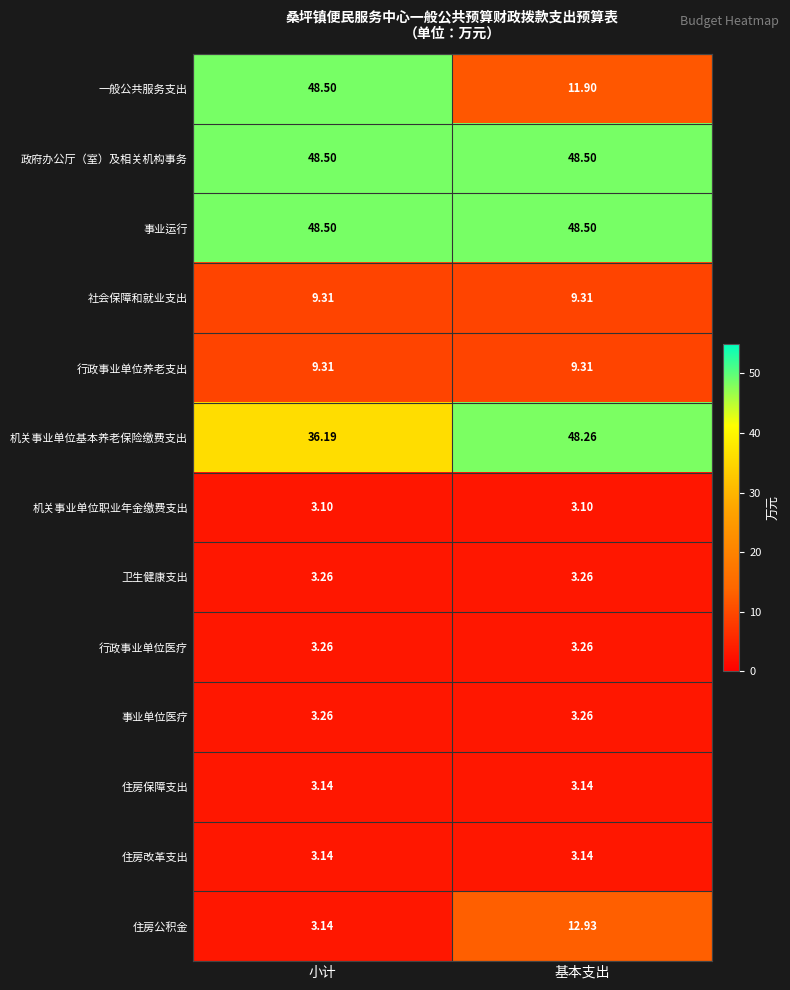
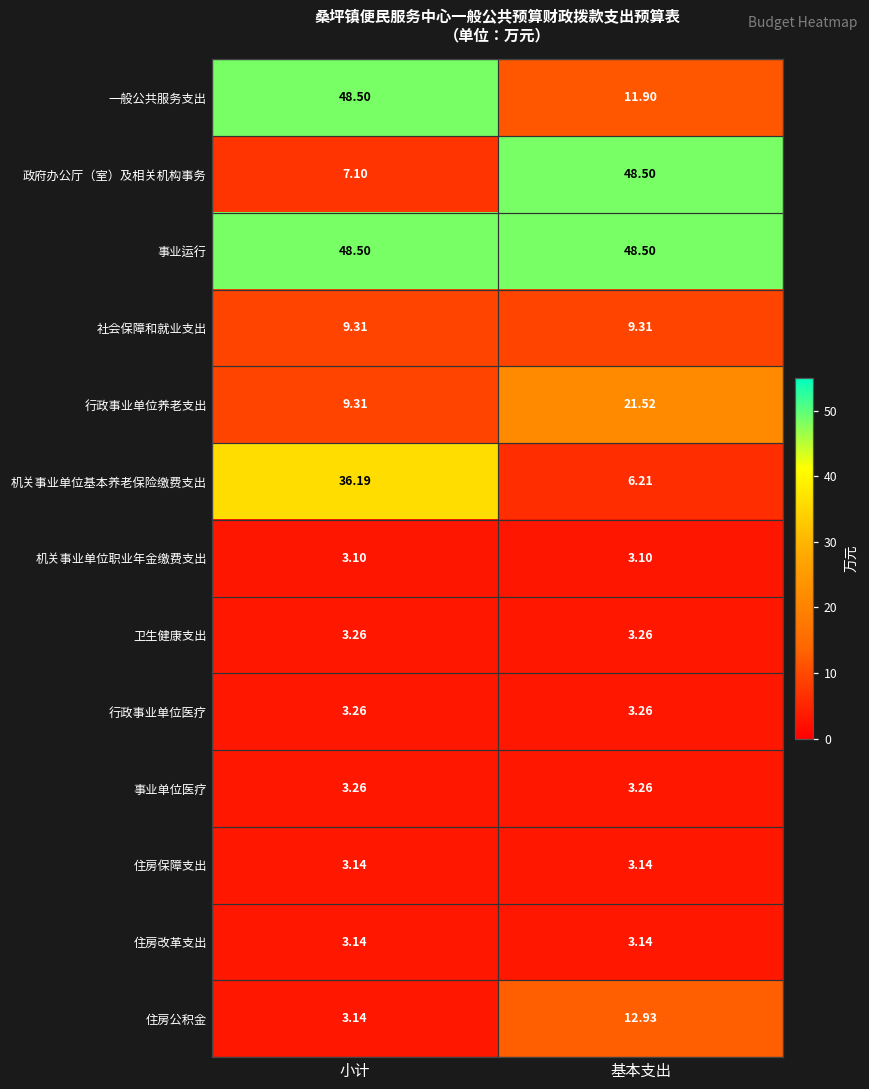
  {
    "一般公共服务支出": {
      "小计": 48.50,
      "基本支出": 11.90
    },
    "政府办公厅（室）及相关机构事务": {
-     "小计": 48.50,
+     "小计": 7.10,
      "基本支出": 48.50
    },
    "事业运行": {
      "小计": 48.50,
      "基本支出": 48.50
    },
    "社会保障和就业支出": {
      "小计": 9.31,
      "基本支出": 9.31
    },
    "行政事业单位养老支出": {
      "小计": 9.31,
-     "基本支出": 9.31
+     "基本支出": 21.52
    },
    "机关事业单位基本养老保险缴费支出": {
      "小计": 36.19,
-     "基本支出": 48.26
+     "基本支出": 6.21
    },
    "机关事业单位职业年金缴费支出": {
      "小计": 3.10,
      "基本支出": 3.10
    },
    "卫生健康支出": {
      "小计": 3.26,
      "基本支出": 3.26
    },
    "行政事业单位医疗": {
      "小计": 3.26,
      "基本支出": 3.26
    },
    "事业单位医疗": {
      "小计": 3.26,
      "基本支出": 3.26
    },
    "住房保障支出": {
      "小计": 3.14,
      "基本支出": 3.14
    },
    "住房改革支出": {
      "小计": 3.14,
      "基本支出": 3.14
    },
    "住房公积金": {
      "小计": 3.14,
      "基本支出": 12.93
    }
  }
